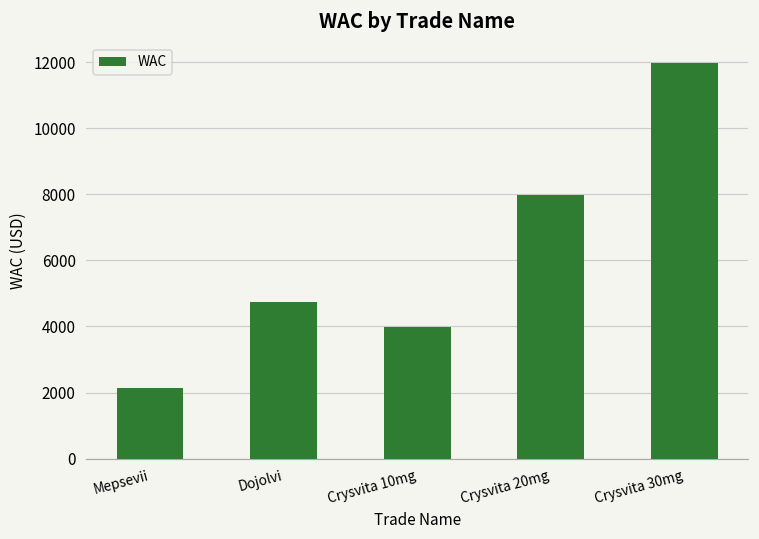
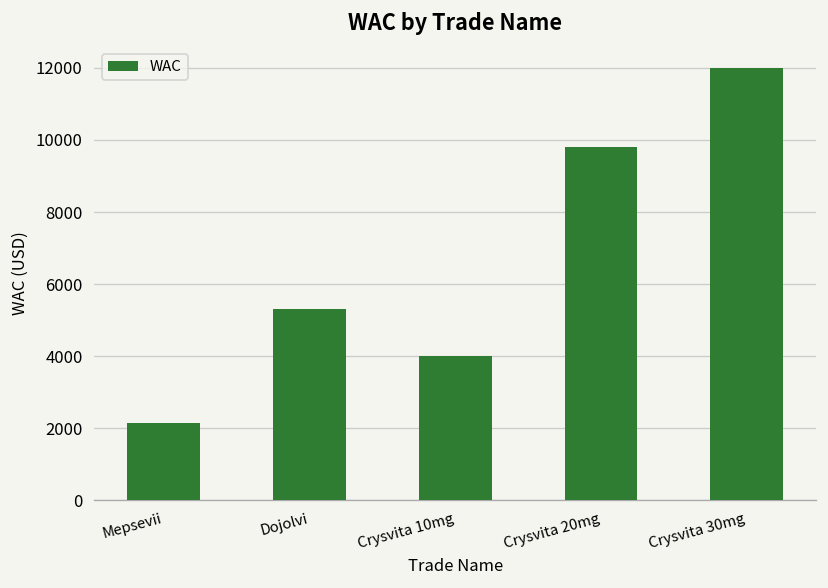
  {
    "Mepsevii": 2100,
-   "Dojolvi": 4700,
+   "Dojolvi": 5300,
    "Crysvita 10mg": 4000,
-   "Crysvita 20mg": 8000,
+   "Crysvita 20mg": 9800,
    "Crysvita 30mg": 12000
  }
